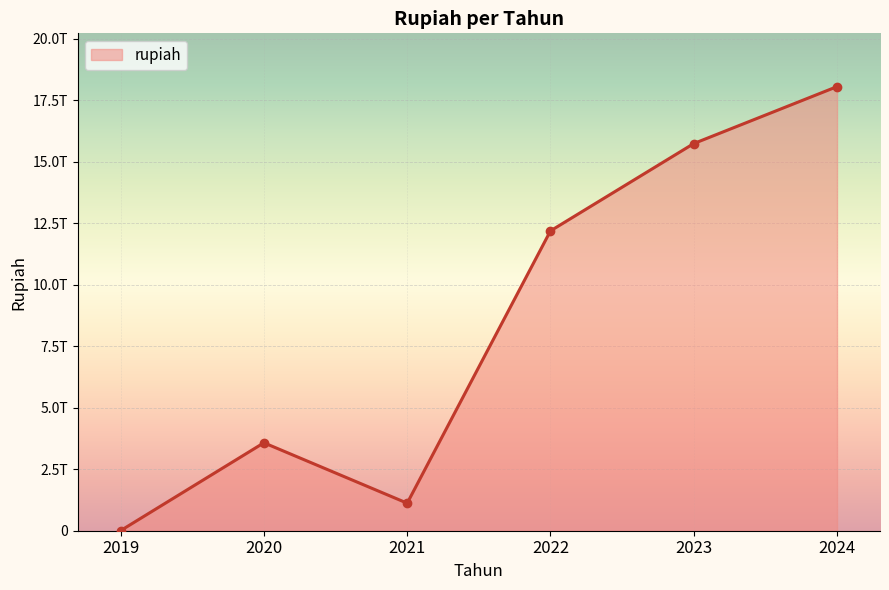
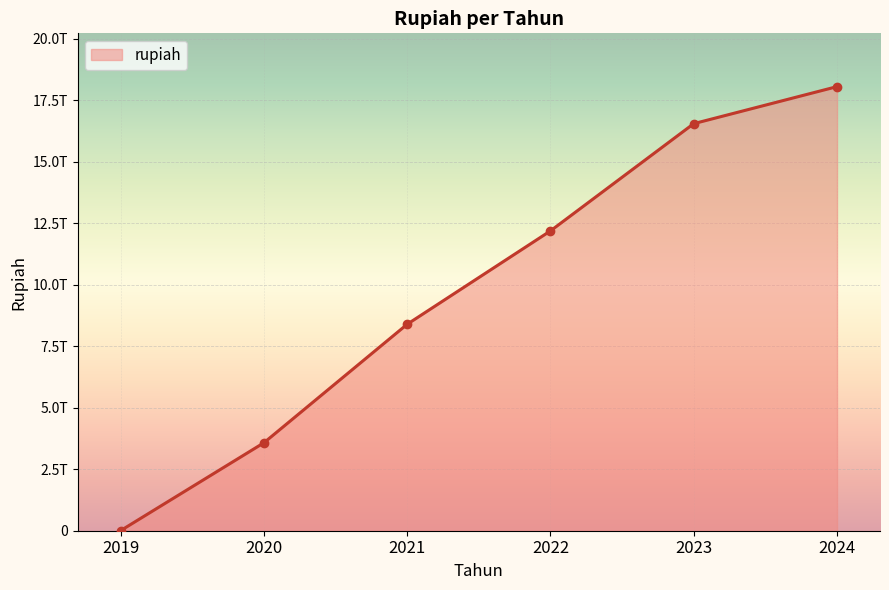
  {
    "2019": "0.0T",
    "2020": "3.6T",
-   "2021": "1.1T",
+   "2021": "8.4T",
    "2022": "12.2T",
-   "2023": "15.7T",
+   "2023": "16.5T",
    "2024": "18.1T"
  }
